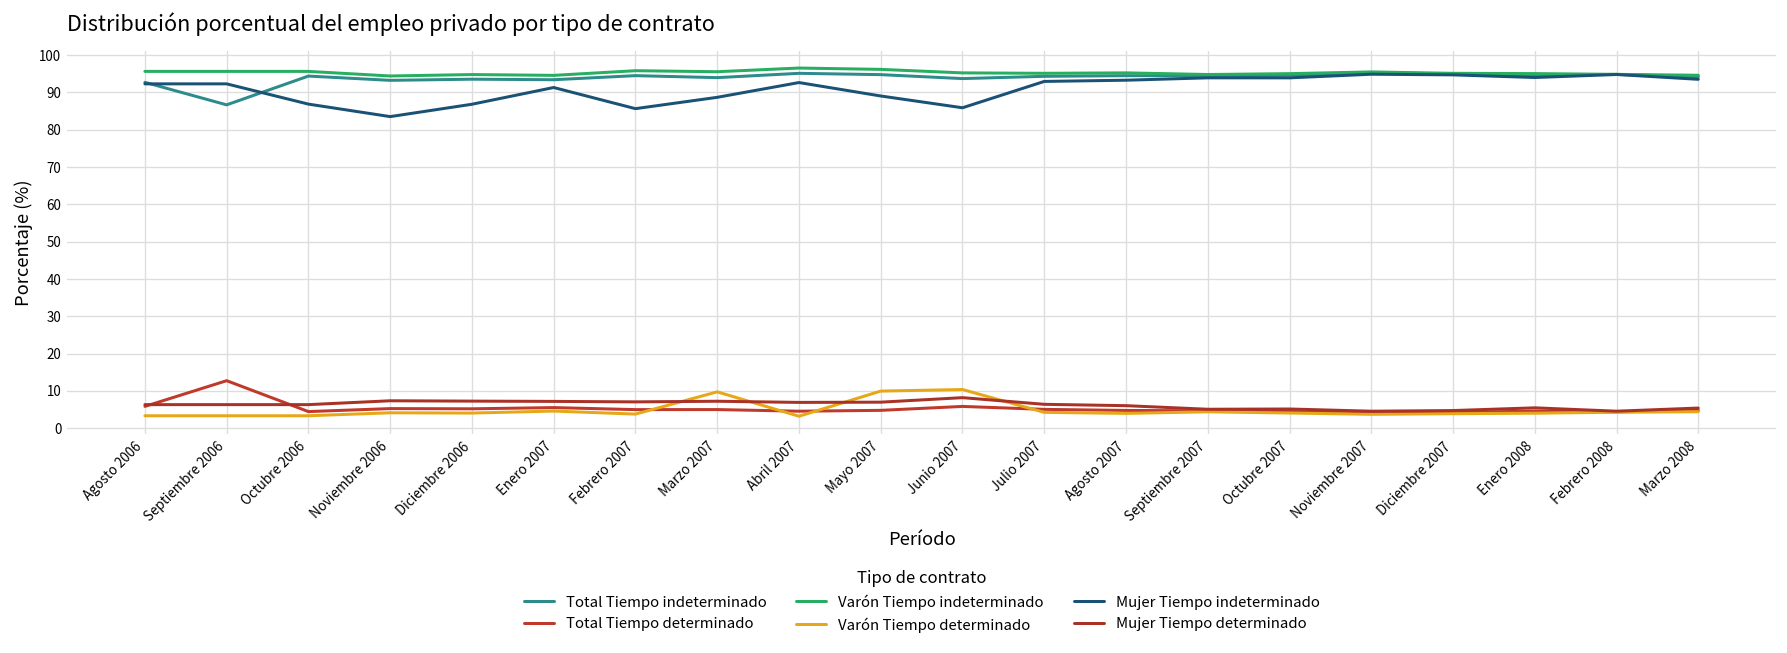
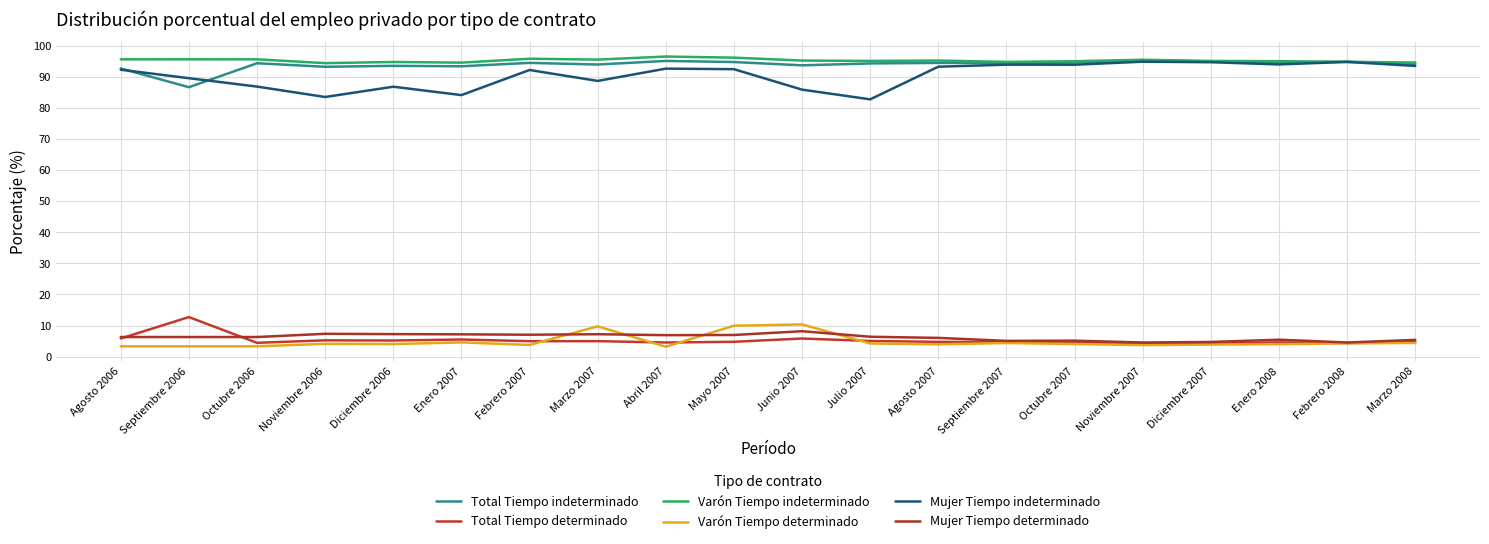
  {
    "Varón Tiempo determinado": {
      "Agosto 2006": 3,
      "Septiembre 2006": 3,
      "Octubre 2006": 3,
      "Noviembre 2006": 4,
      "Diciembre 2006": 4,
      "Enero 2007": 5,
      "Febrero 2007": 4,
      "Marzo 2007": 10,
      "Abril 2007": 3,
      "Mayo 2007": 10,
      "Junio 2007": 10
    },
    "Mujer Tiempo indeterminado": {
-     "Septiembre 2006": 92,
+     "Septiembre 2006": 90,
      "Octubre 2006": 87,
      "Noviembre 2006": 84,
      "Diciembre 2006": 87,
-     "Enero 2007": 91,
-     "Febrero 2007": 86,
+     "Enero 2007": 84,
+     "Febrero 2007": 92,
      "Marzo 2007": 89,
      "Abril 2007": 93,
-     "Mayo 2007": 89,
+     "Mayo 2007": 92,
      "Junio 2007": 86,
-     "Julio 2007": 93,
+     "Julio 2007": 83,
      "Agosto 2007": 93
    }
  }
